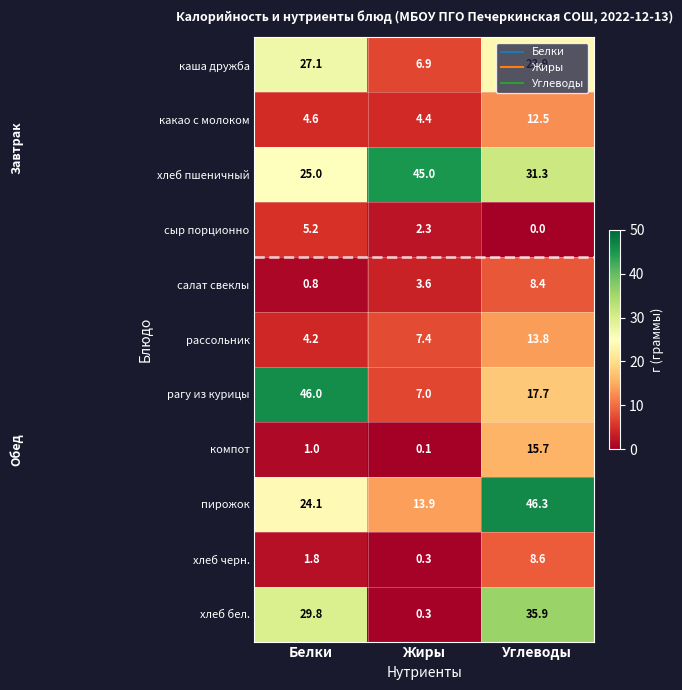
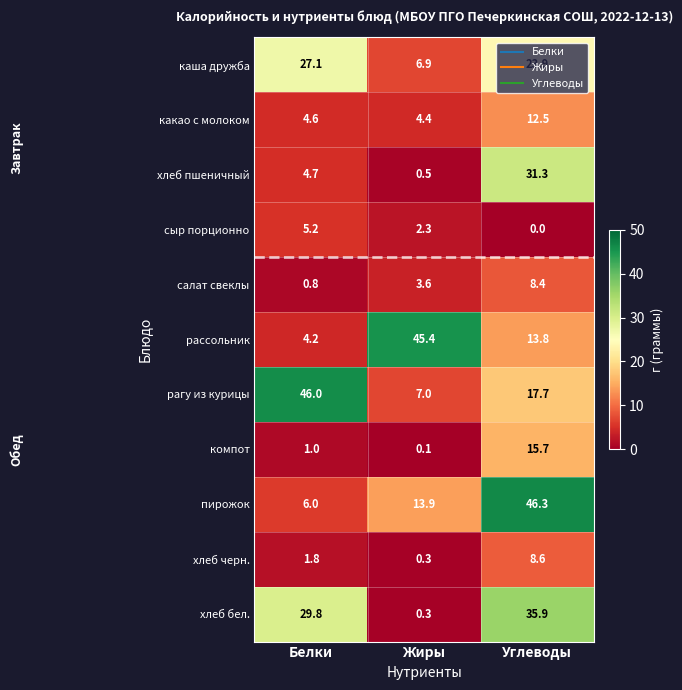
  {
    "каша дружба": {
      "Белки": 27.1,
      "Жиры": 6.9
    },
    "какао с молоком": {
      "Белки": 4.6,
      "Жиры": 4.4,
      "Углеводы": 12.5
    },
    "хлеб пшеничный": {
-     "Белки": 25.0,
-     "Жиры": 45.0,
+     "Белки": 4.7,
+     "Жиры": 0.5,
      "Углеводы": 31.3
    },
    "сыр порционно": {
      "Белки": 5.2,
      "Жиры": 2.3,
      "Углеводы": 0.0
    },
    "салат свеклы": {
      "Белки": 0.8,
      "Жиры": 3.6,
      "Углеводы": 8.4
    },
    "рассольник": {
      "Белки": 4.2,
-     "Жиры": 7.4,
+     "Жиры": 45.4,
      "Углеводы": 13.8
    },
    "рагу из курицы": {
      "Белки": 46.0,
      "Жиры": 7.0,
      "Углеводы": 17.7
    },
    "компот": {
      "Белки": 1.0,
      "Жиры": 0.1,
      "Углеводы": 15.7
    },
    "пирожок": {
-     "Белки": 24.1,
+     "Белки": 6.0,
      "Жиры": 13.9,
      "Углеводы": 46.3
    },
    "хлеб черн.": {
      "Белки": 1.8,
      "Жиры": 0.3,
      "Углеводы": 8.6
    },
    "хлеб бел.": {
      "Белки": 29.8,
      "Жиры": 0.3,
      "Углеводы": 35.9
    }
  }
